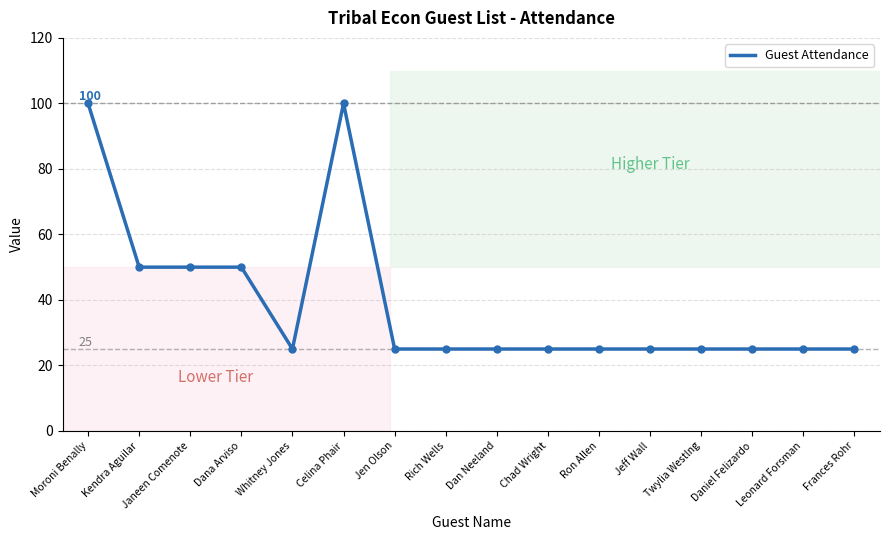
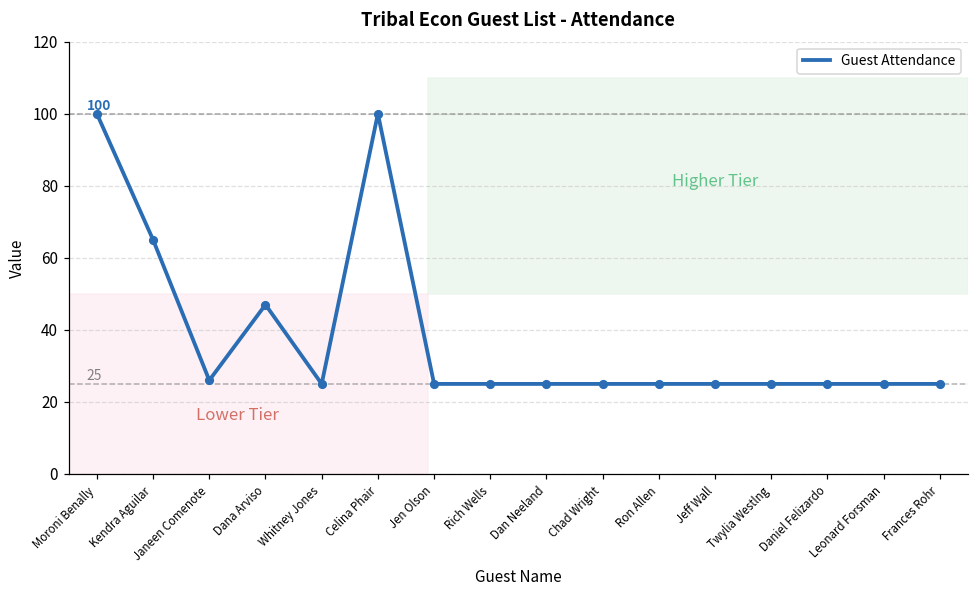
  {
-   "Kendra Aguilar": 50,
-   "Janeen Comenote": 50,
-   "Dana Arviso": 50,
+   "Kendra Aguilar": 65,
+   "Janeen Comenote": 26,
+   "Dana Arviso": 47,
    "Whitney Jones": 25,
    "Celina Phair": 100,
    "Jen Olson": 25,
    "Rich Wells": 25,
    "Dan Neeland": 25,
    "Chad Wright": 25,
    "Ron Allen": 25,
    "Jeff Wall": 25,
    "Twylia Westlng": 25,
    "Daniel Felizardo": 25,
    "Leonard Forsman": 25,
    "Frances Rohr": 25
  }
